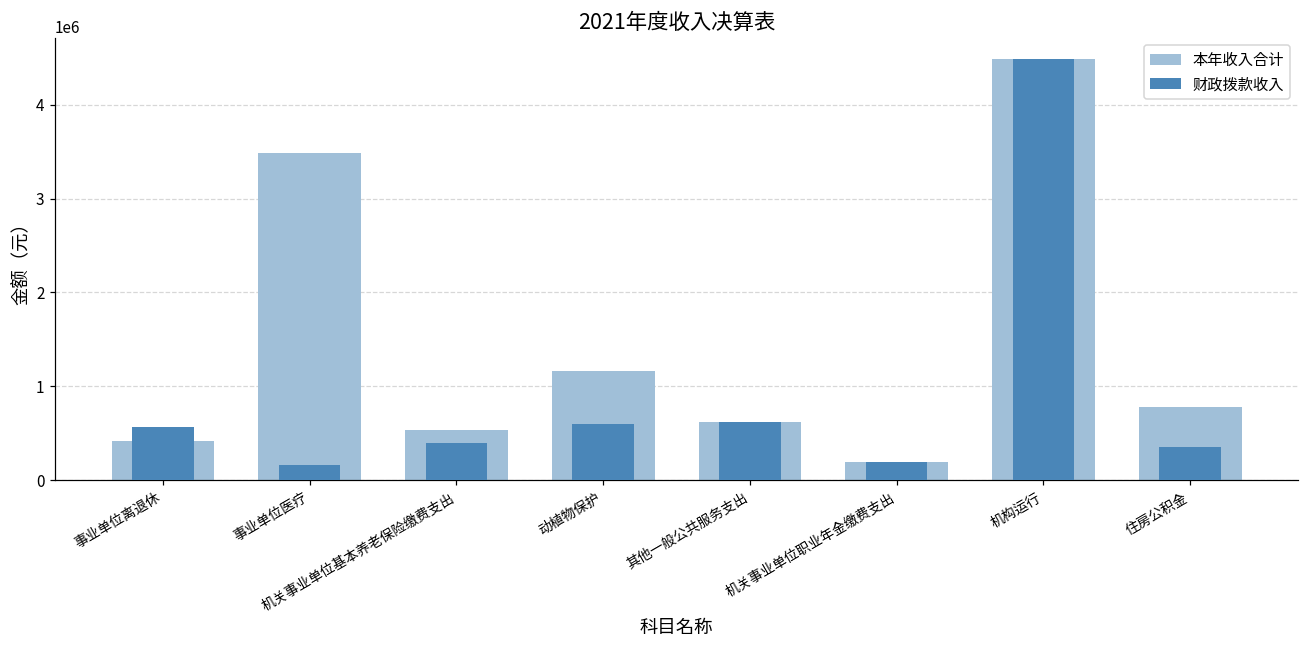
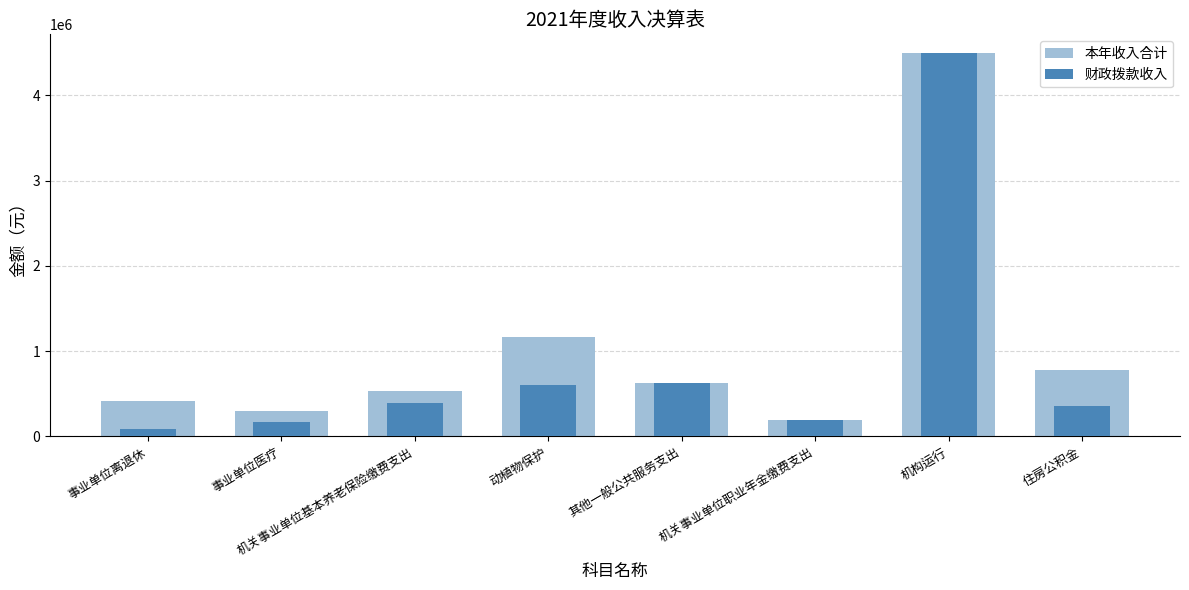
  {
    "本年收入合计": {
-     "事业单位医疗": 3500000,
+     "事业单位医疗": 300000,
      "机关事业单位基本养老保险缴费支出": 500000,
      "动植物保护": 1200000,
      "其他一般公共服务支出": 600000,
      "机关事业单位职业年金缴费支出": 200000,
      "机构运行": 4500000,
      "住房公积金": 800000
    },
    "财政拨款收入": {
-     "事业单位离退休": 600000,
+     "事业单位离退休": 100000,
      "其他一般公共服务支出": 600000,
      "机关事业单位职业年金缴费支出": 200000,
      "机构运行": 4500000
    }
  }
